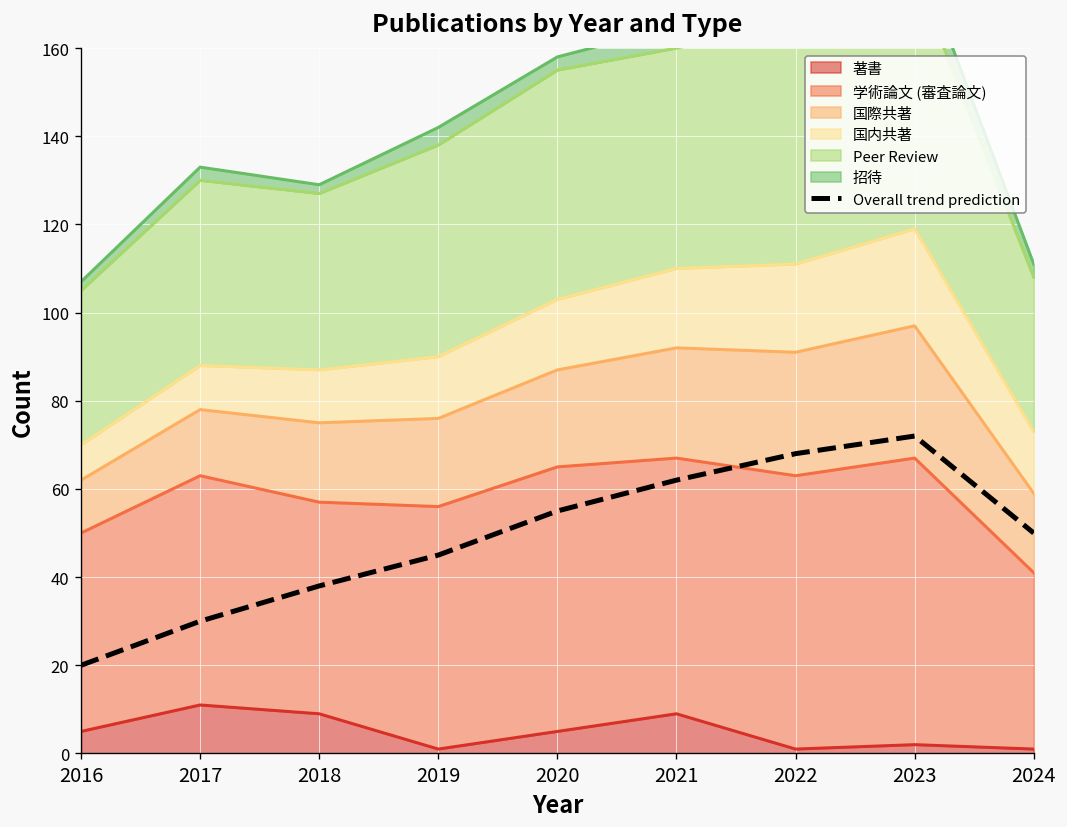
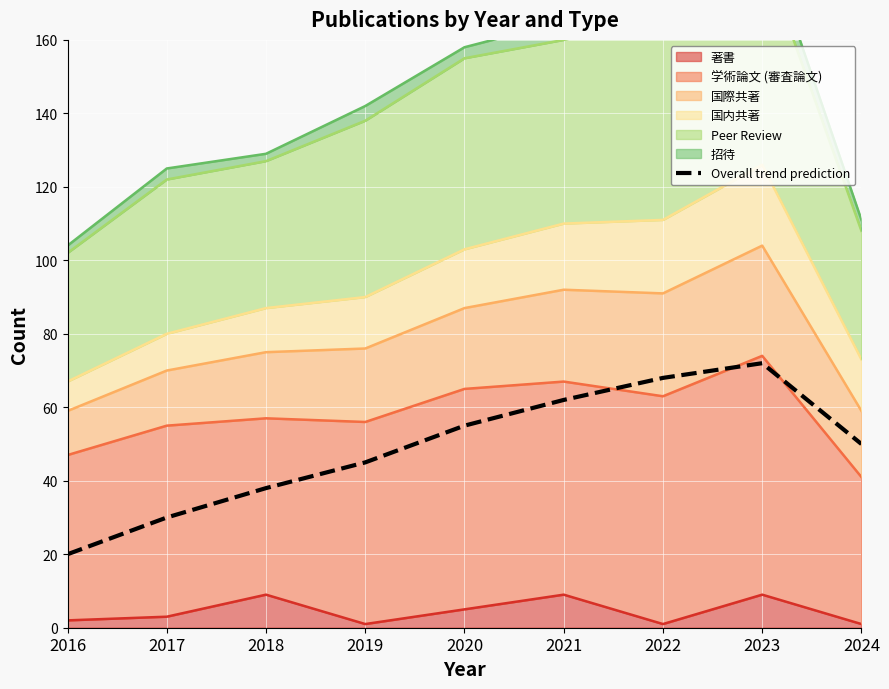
  {
    "著書": {
-     "2016": 5,
-     "2017": 11,
+     "2016": 2,
+     "2017": 3,
      "2018": 9,
      "2019": 1,
      "2020": 5,
      "2021": 9,
      "2022": 1,
-     "2023": 2,
+     "2023": 9,
      "2024": 1
    },
    "Overall trend prediction": {
      "2016": 20,
      "2017": 30,
      "2018": 38,
      "2019": 45,
      "2020": 55,
      "2021": 62,
      "2022": 68,
      "2023": 72,
      "2024": 50
    }
  }
